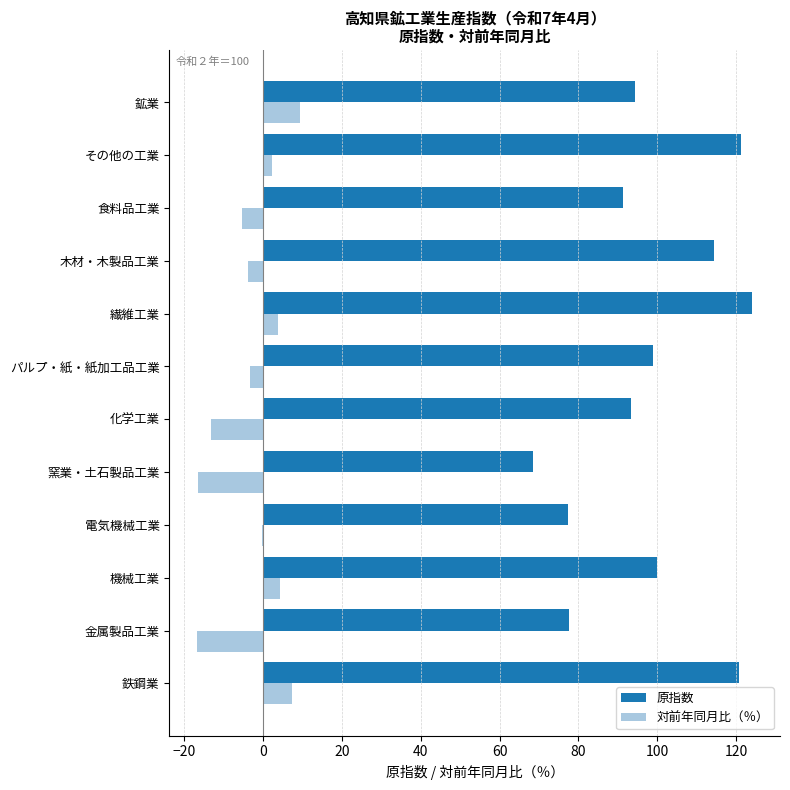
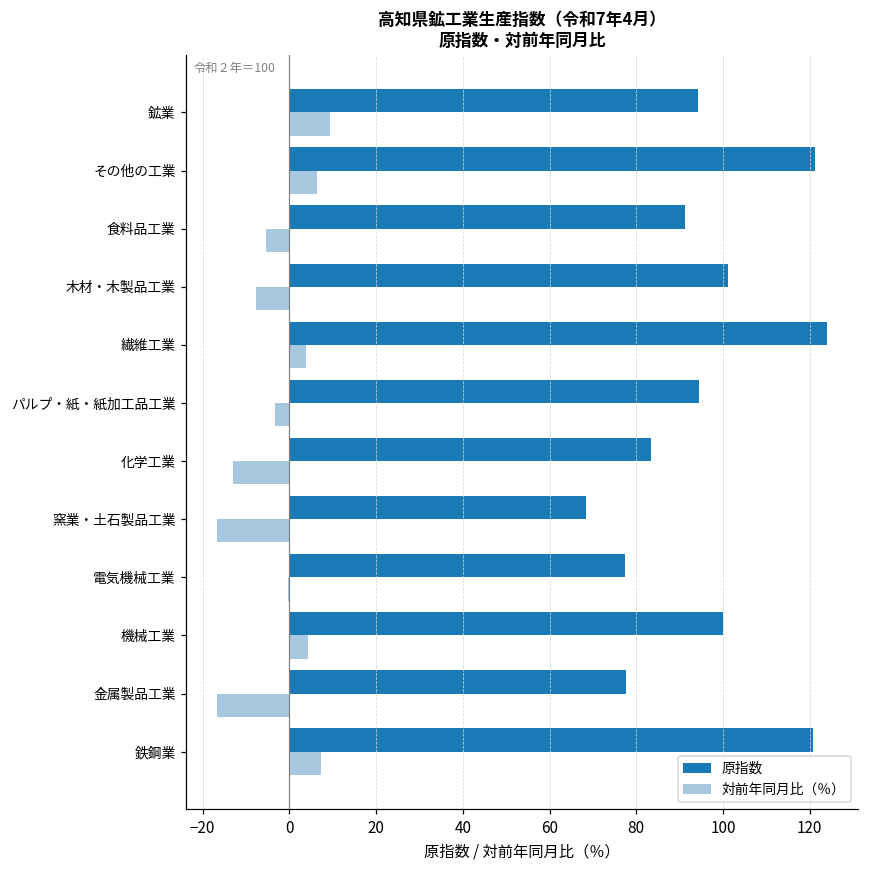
  {
    "原指数": {
      "鉱業": 94,
      "その他の工業": 121,
      "食料品工業": 91,
-     "木材・木製品工業": 115,
+     "木材・木製品工業": 101,
      "繊維工業": 124,
-     "パルプ・紙・紙加工品工業": 99,
-     "化学工業": 93,
+     "パルプ・紙・紙加工品工業": 95,
+     "化学工業": 83,
      "窯業・土石製品工業": 69,
      "電気機械工業": 77,
      "機械工業": 100,
      "金属製品工業": 78,
      "鉄鋼業": 121
    },
    "対前年同月比（％）": {
      "鉱業": 9,
-     "その他の工業": 2,
+     "その他の工業": 6,
      "食料品工業": -5,
-     "木材・木製品工業": -4,
+     "木材・木製品工業": -8,
      "繊維工業": 4,
      "パルプ・紙・紙加工品工業": -3,
      "化学工業": -13,
      "窯業・土石製品工業": -17,
      "機械工業": 4,
      "金属製品工業": -17,
      "鉄鋼業": 7
    }
  }
